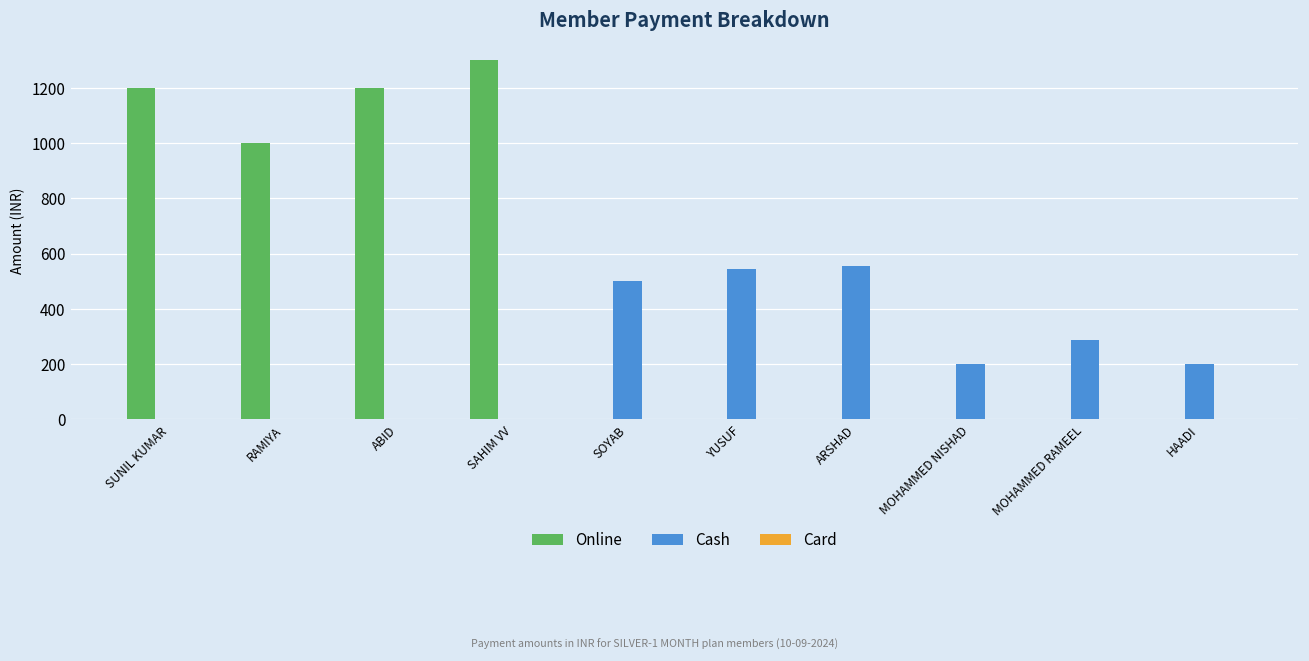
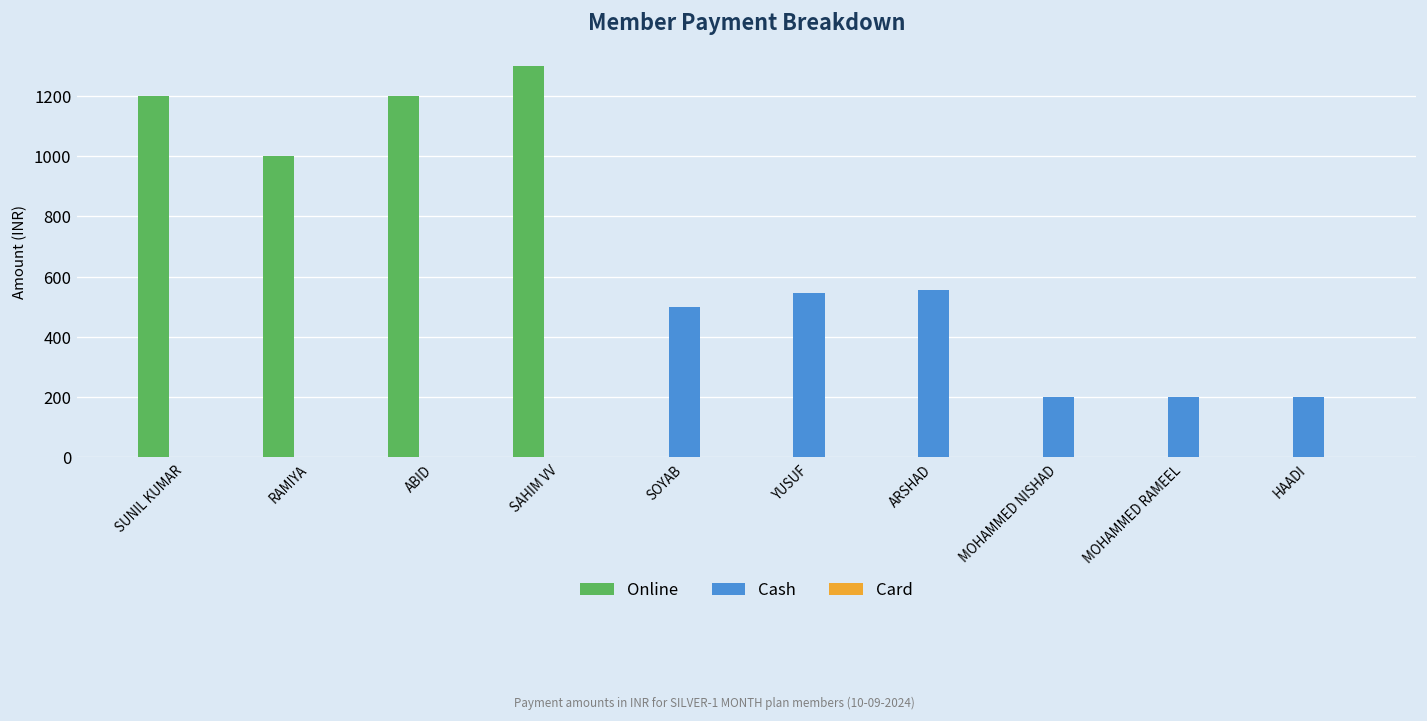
  {
    "Online": {
      "SUNIL KUMAR": 1200,
      "RAMIYA": 1000,
      "ABID": 1200,
      "SAHIM VV": 1300,
      "SOYAB": 0,
      "YUSUF": 0,
      "ARSHAD": 0,
      "MOHAMMED NISHAD": 0,
      "MOHAMMED RAMEEL": 0,
      "HAADI": 0
    },
    "Cash": {
      "SUNIL KUMAR": 0,
      "RAMIYA": 0,
      "ABID": 0,
      "SAHIM VV": 0,
      "SOYAB": 500,
      "YUSUF": 550,
      "ARSHAD": 550,
      "MOHAMMED NISHAD": 200,
-     "MOHAMMED RAMEEL": 290,
+     "MOHAMMED RAMEEL": 200,
      "HAADI": 200
    },
    "Card": {
      "SUNIL KUMAR": 0,
      "RAMIYA": 0,
      "ABID": 0,
      "SAHIM VV": 0,
      "SOYAB": 0,
      "YUSUF": 0,
      "ARSHAD": 0,
      "MOHAMMED NISHAD": 0,
      "MOHAMMED RAMEEL": 0,
      "HAADI": 0
    }
  }
